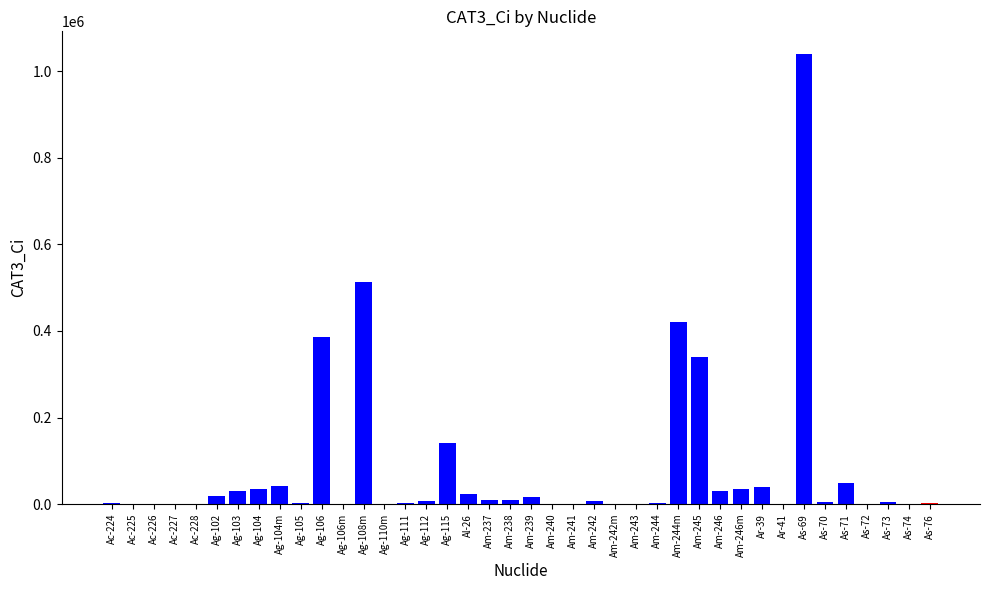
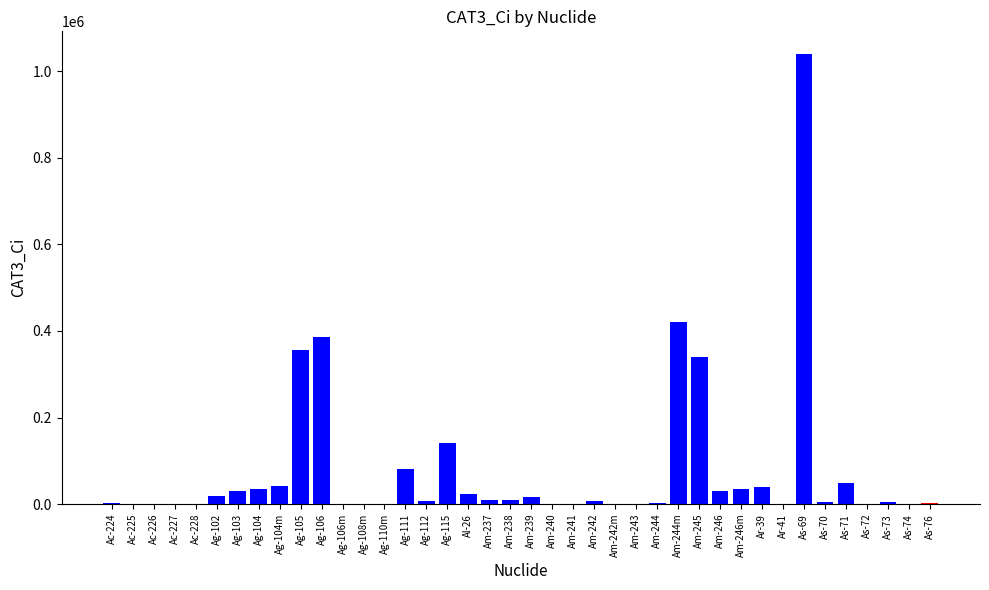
  {
    "Ag-102": 20000,
    "Ag-103": 30000,
    "Ag-104": 30000,
    "Ag-104m": 40000,
-   "Ag-105": 0,
+   "Ag-105": 360000,
    "Ag-106": 390000,
-   "Ag-108m": 510000,
-   "Ag-111": 0,
+   "Ag-108m": 0,
+   "Ag-111": 80000,
    "Ag-112": 10000,
    "Ag-115": 140000,
    "Al-26": 20000,
    "Am-237": 10000,
    "Am-238": 10000,
    "Am-239": 20000,
    "Am-242": 10000,
    "Am-244m": 420000,
    "Am-245": 340000,
    "Am-246": 30000,
    "Am-246m": 30000,
    "Ar-39": 40000,
    "As-69": 1040000,
    "As-70": 10000,
    "As-71": 50000
  }
